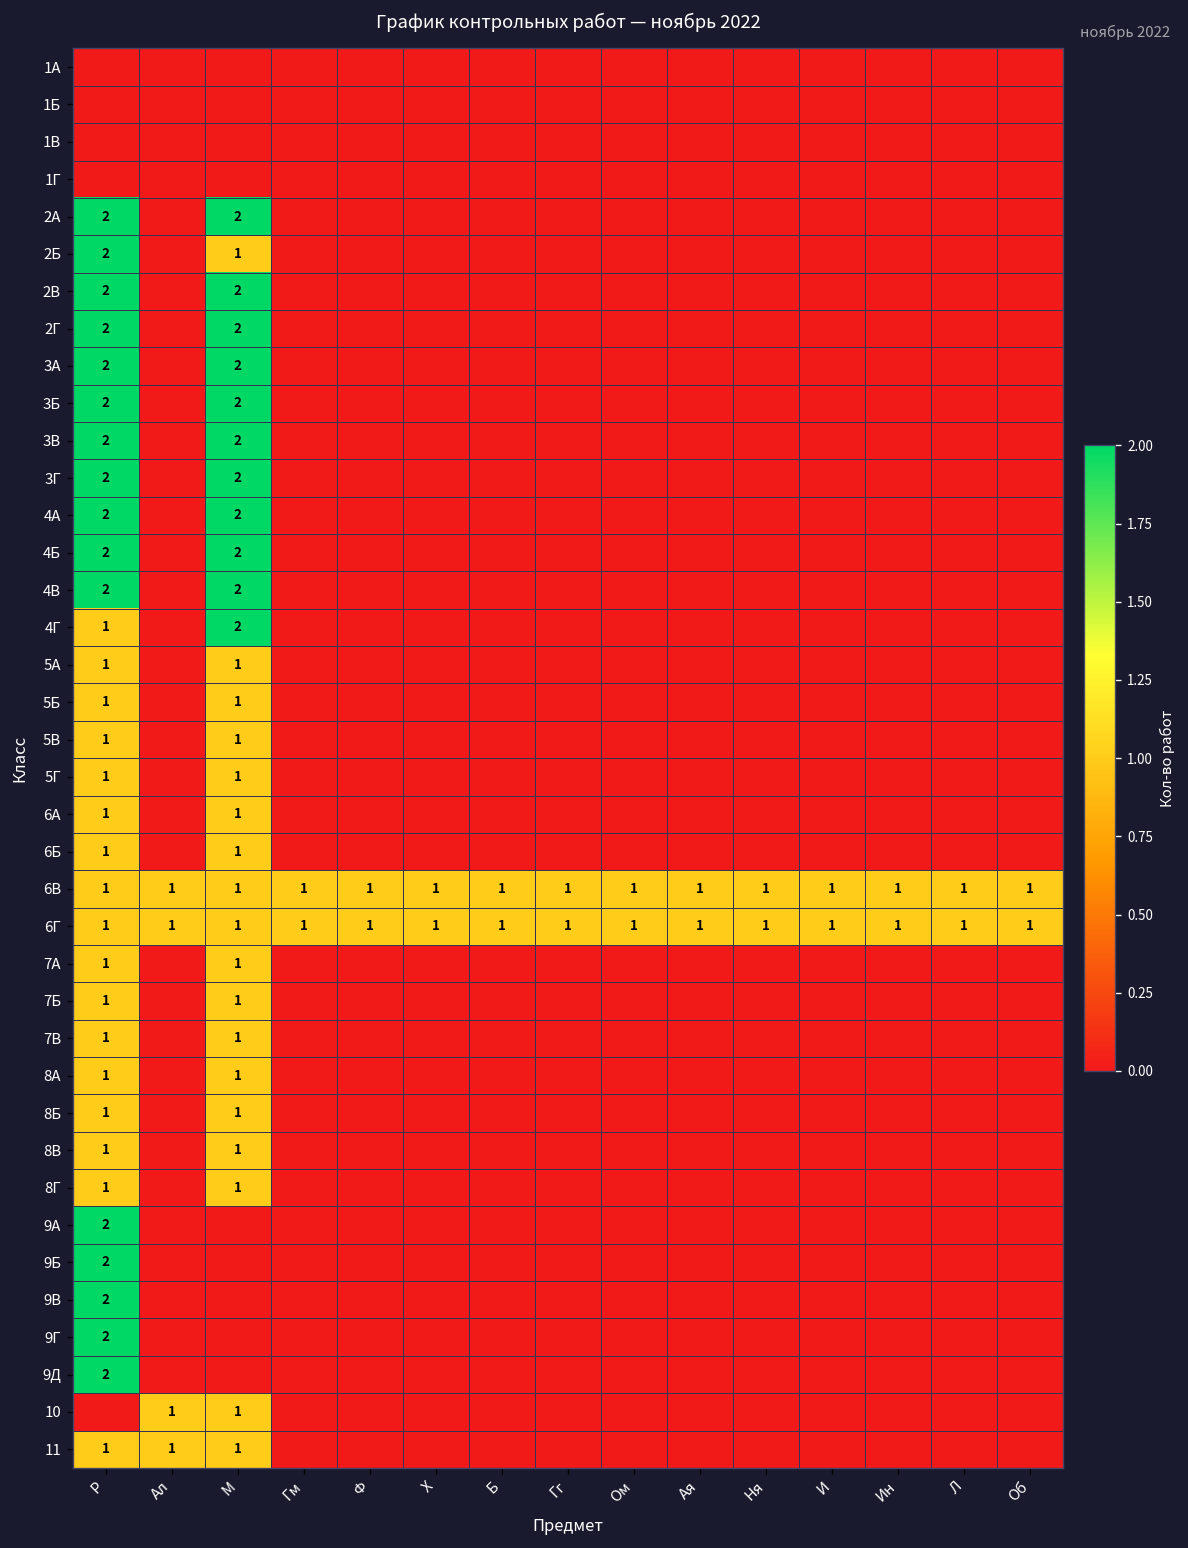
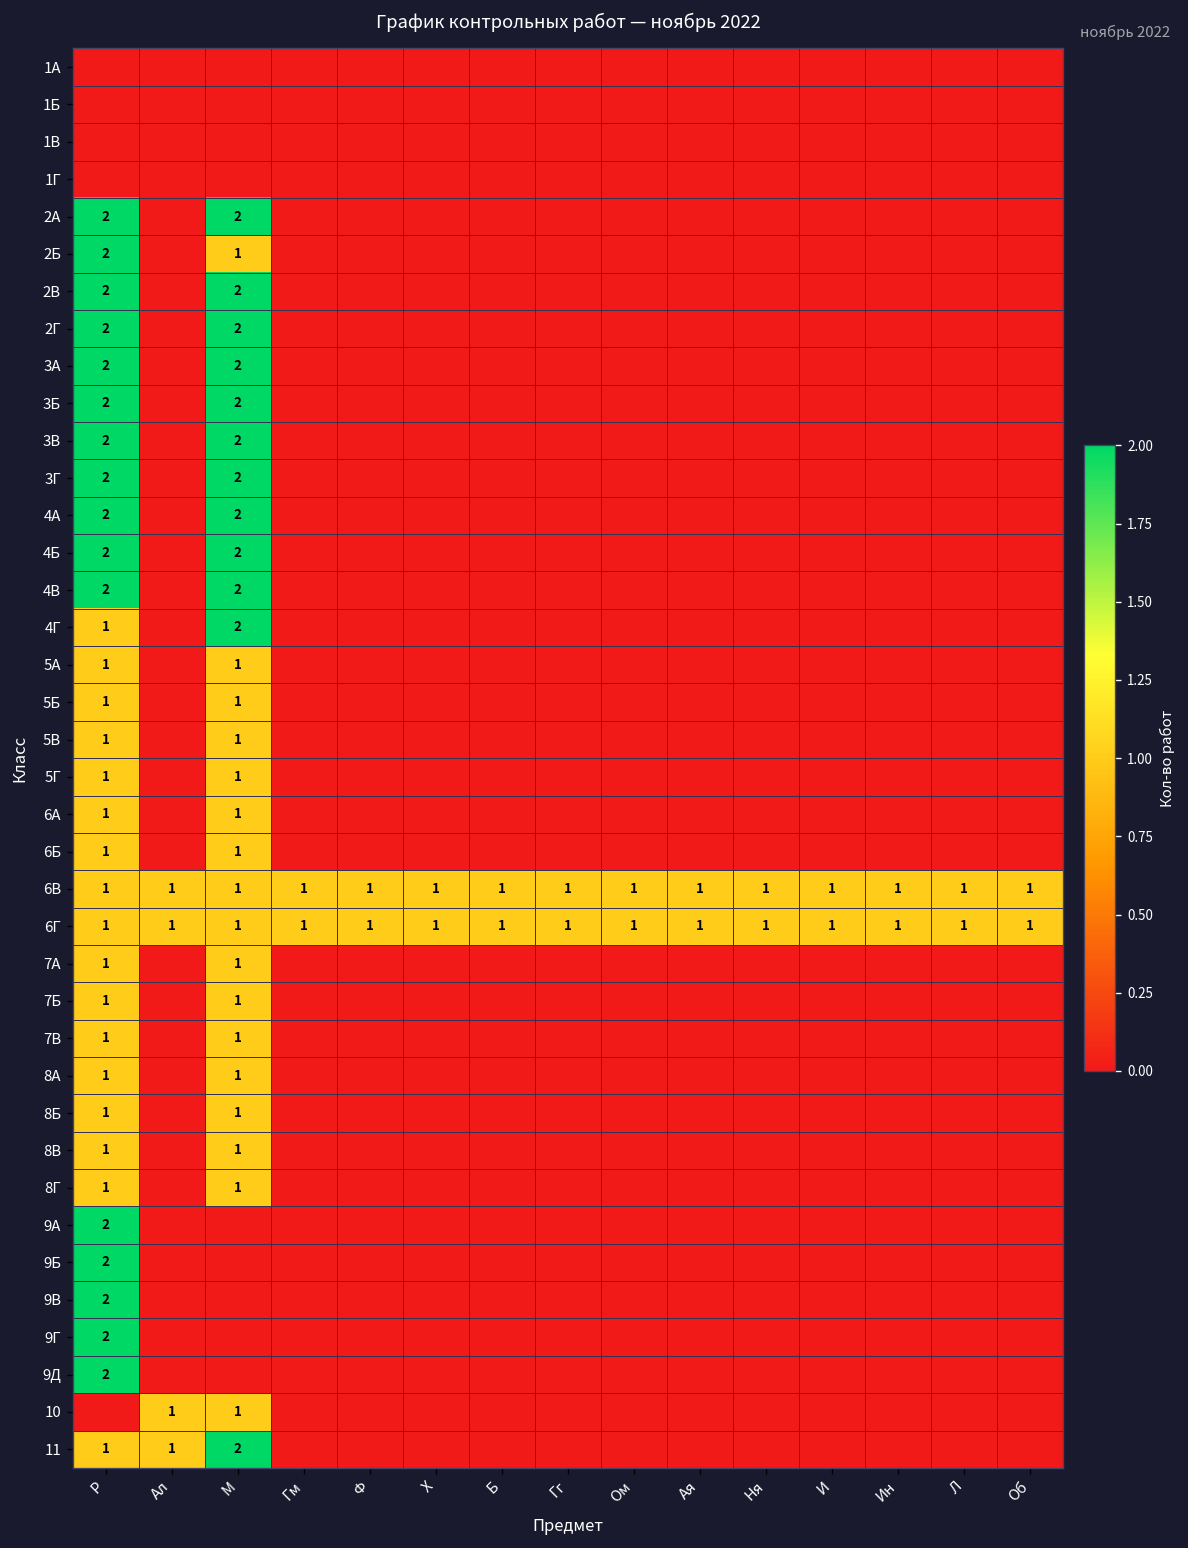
  {
    "2А": {
      "Р": 2,
      "М": 2
    },
    "2Б": {
      "Р": 2,
      "М": 1
    },
    "2В": {
      "Р": 2,
      "М": 2
    },
    "2Г": {
      "Р": 2,
      "М": 2
    },
    "3А": {
      "Р": 2,
      "М": 2
    },
    "3Б": {
      "Р": 2,
      "М": 2
    },
    "3В": {
      "Р": 2,
      "М": 2
    },
    "3Г": {
      "Р": 2,
      "М": 2
    },
    "4А": {
      "Р": 2,
      "М": 2
    },
    "4Б": {
      "Р": 2,
      "М": 2
    },
    "4В": {
      "Р": 2,
      "М": 2
    },
    "4Г": {
      "Р": 1,
      "М": 2
    },
    "5А": {
      "Р": 1,
      "М": 1
    },
    "5Б": {
      "Р": 1,
      "М": 1
    },
    "5В": {
      "Р": 1,
      "М": 1
    },
    "5Г": {
      "Р": 1,
      "М": 1
    },
    "6А": {
      "Р": 1,
      "М": 1
    },
    "6Б": {
      "Р": 1,
      "М": 1
    },
    "6В": {
      "Р": 1,
      "Ал": 1,
      "М": 1,
      "Гм": 1,
      "Ф": 1,
      "Х": 1,
      "Б": 1,
      "Гг": 1,
      "Ом": 1,
      "Ая": 1,
      "Ня": 1,
      "И": 1,
      "Ин": 1,
      "Л": 1,
      "Об": 1
    },
    "6Г": {
      "Р": 1,
      "Ал": 1,
      "М": 1,
      "Гм": 1,
      "Ф": 1,
      "Х": 1,
      "Б": 1,
      "Гг": 1,
      "Ом": 1,
      "Ая": 1,
      "Ня": 1,
      "И": 1,
      "Ин": 1,
      "Л": 1,
      "Об": 1
    },
    "7А": {
      "Р": 1,
      "М": 1
    },
    "7Б": {
      "Р": 1,
      "М": 1
    },
    "7В": {
      "Р": 1,
      "М": 1
    },
    "8А": {
      "Р": 1,
      "М": 1
    },
    "8Б": {
      "Р": 1,
      "М": 1
    },
    "8В": {
      "Р": 1,
      "М": 1
    },
    "8Г": {
      "Р": 1,
      "М": 1
    },
    "9А": {
      "Р": 2
    },
    "9Б": {
      "Р": 2
    },
    "9В": {
      "Р": 2
    },
    "9Г": {
      "Р": 2
    },
    "9Д": {
      "Р": 2
    },
    "10": {
      "Ал": 1,
      "М": 1
    },
    "11": {
      "Р": 1,
      "Ал": 1,
-     "М": 1
+     "М": 2
    }
  }
